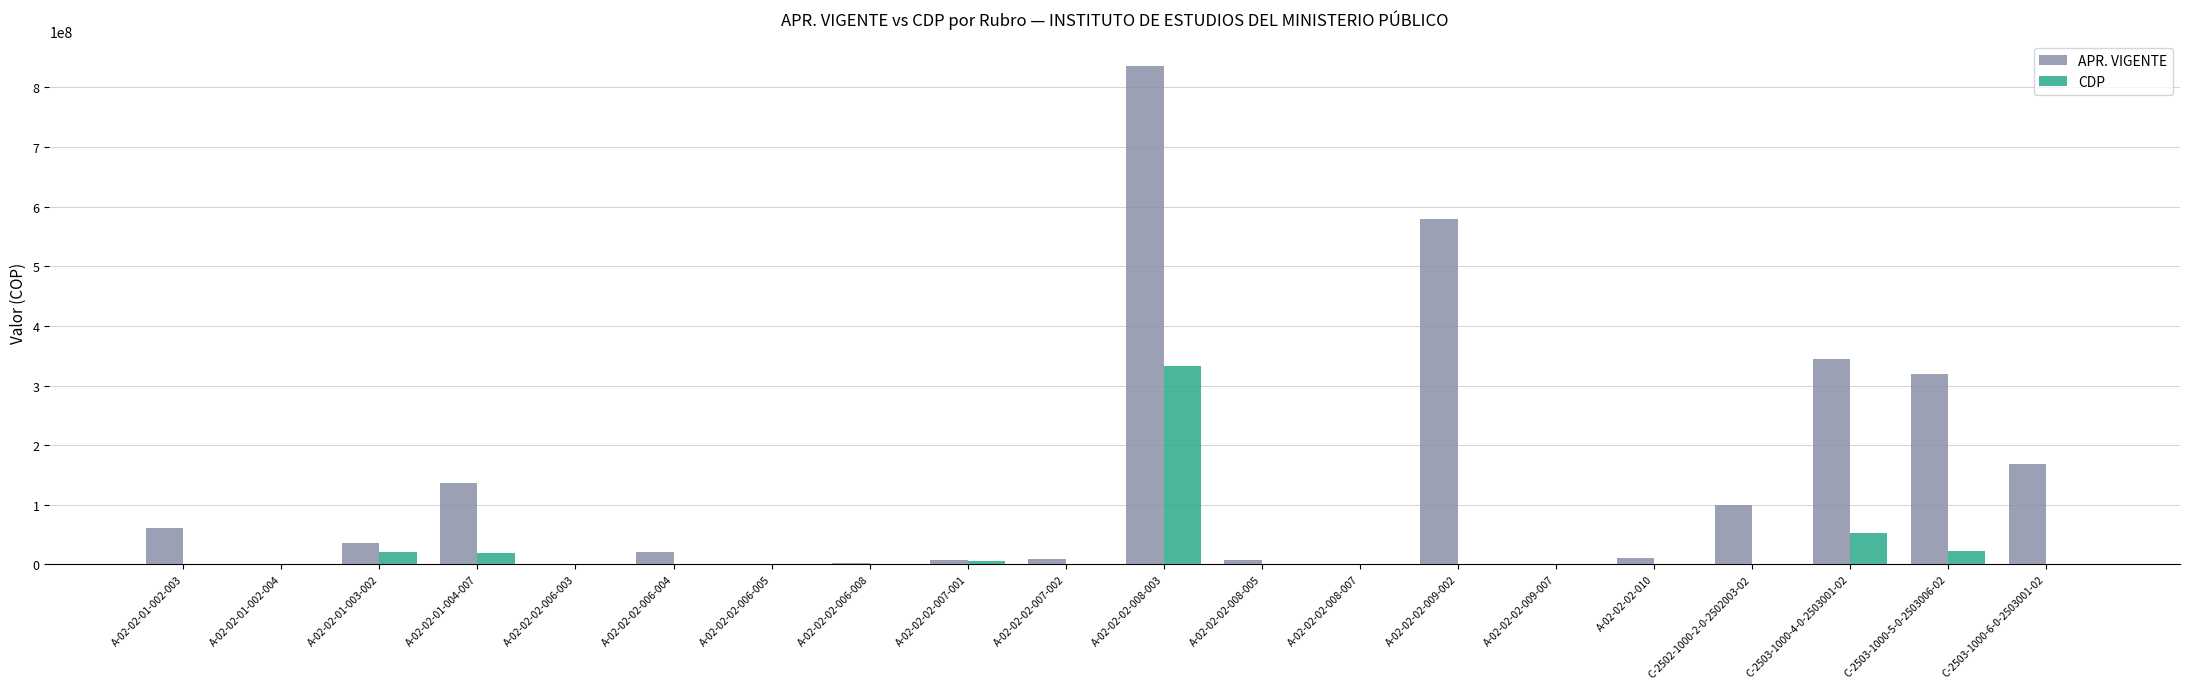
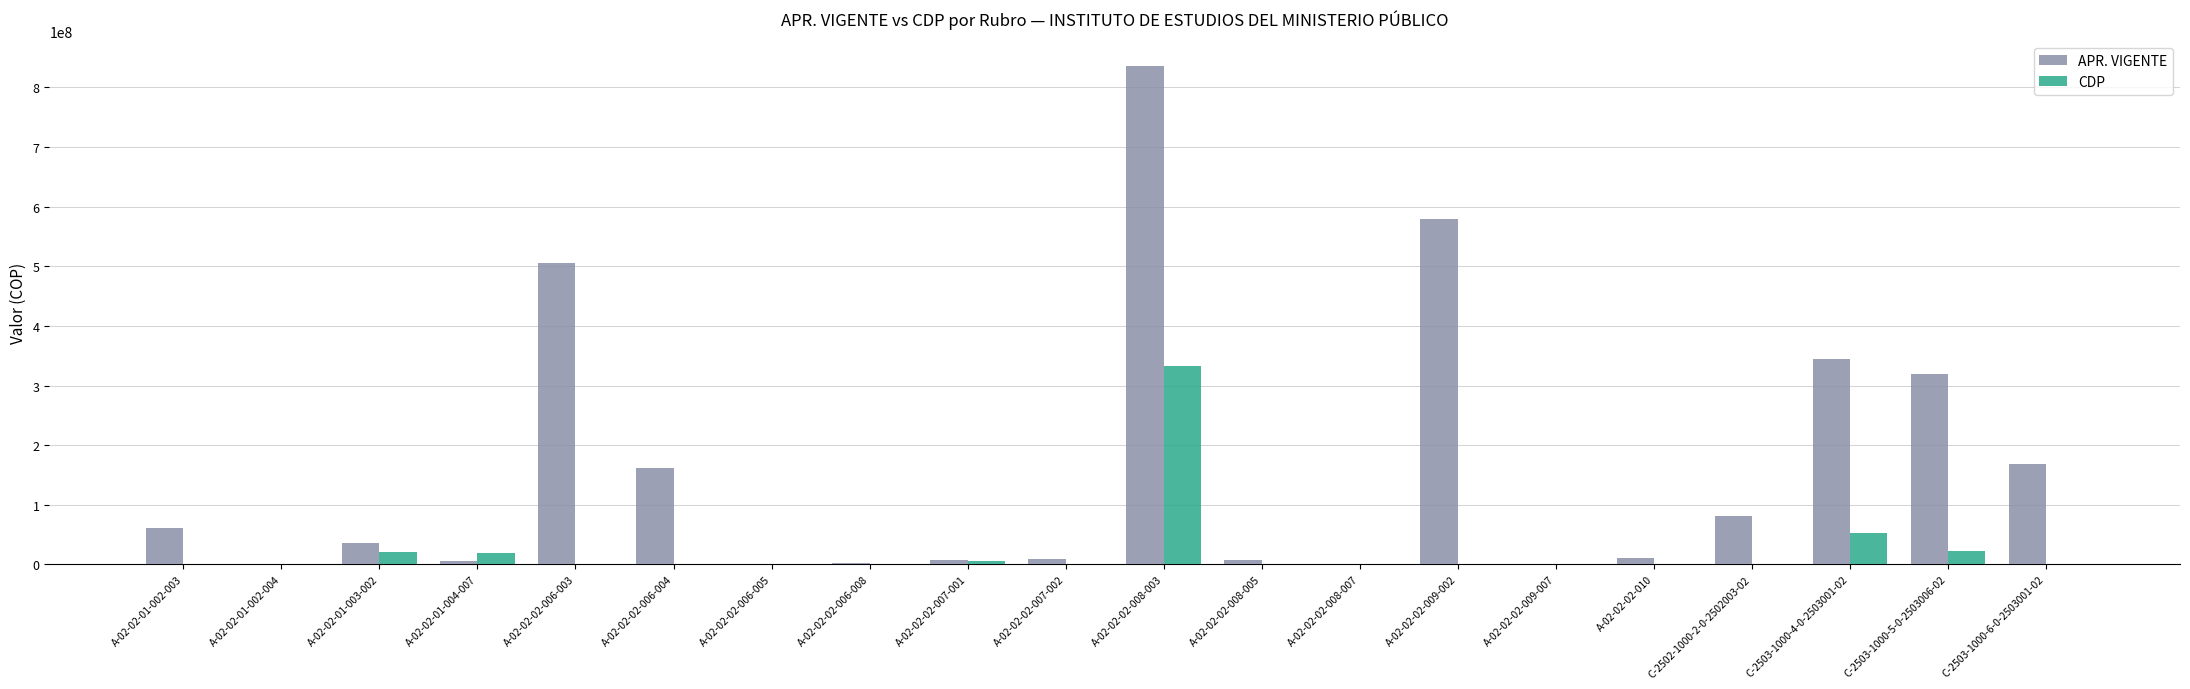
  {
    "APR. VIGENTE": {
      "A-02-02-01-002-003": 60000000,
      "A-02-02-01-003-002": 40000000,
-     "A-02-02-01-004-007": 140000000,
-     "A-02-02-02-006-003": 0,
-     "A-02-02-02-006-004": 20000000,
+     "A-02-02-01-004-007": 10000000,
+     "A-02-02-02-006-003": 510000000,
+     "A-02-02-02-006-004": 160000000,
      "A-02-02-02-007-001": 10000000,
      "A-02-02-02-007-002": 10000000,
      "A-02-02-02-008-003": 840000000,
      "A-02-02-02-008-005": 10000000,
      "A-02-02-02-009-002": 580000000,
      "A-02-02-02-010": 10000000,
-     "C-2502-1000-2-0-2502003-02": 100000000,
+     "C-2502-1000-2-0-2502003-02": 80000000,
      "C-2503-1000-4-0-2503001-02": 350000000,
      "C-2503-1000-5-0-2503006-02": 320000000,
      "C-2503-1000-6-0-2503001-02": 170000000
    },
    "CDP": {
      "A-02-02-01-002-003": 0,
      "A-02-02-01-002-004": 0,
      "A-02-02-01-003-002": 20000000,
      "A-02-02-01-004-007": 20000000,
      "A-02-02-02-006-003": 0,
      "A-02-02-02-006-004": 0,
      "A-02-02-02-006-005": 0,
      "A-02-02-02-006-008": 0,
      "A-02-02-02-007-001": 10000000,
      "A-02-02-02-007-002": 0,
      "A-02-02-02-008-003": 330000000,
      "A-02-02-02-008-005": 0,
      "A-02-02-02-008-007": 0,
      "A-02-02-02-009-002": 0,
      "A-02-02-02-009-007": 0,
      "A-02-02-02-010": 0,
      "C-2502-1000-2-0-2502003-02": 0,
      "C-2503-1000-4-0-2503001-02": 50000000,
      "C-2503-1000-5-0-2503006-02": 20000000,
      "C-2503-1000-6-0-2503001-02": 0
    }
  }
